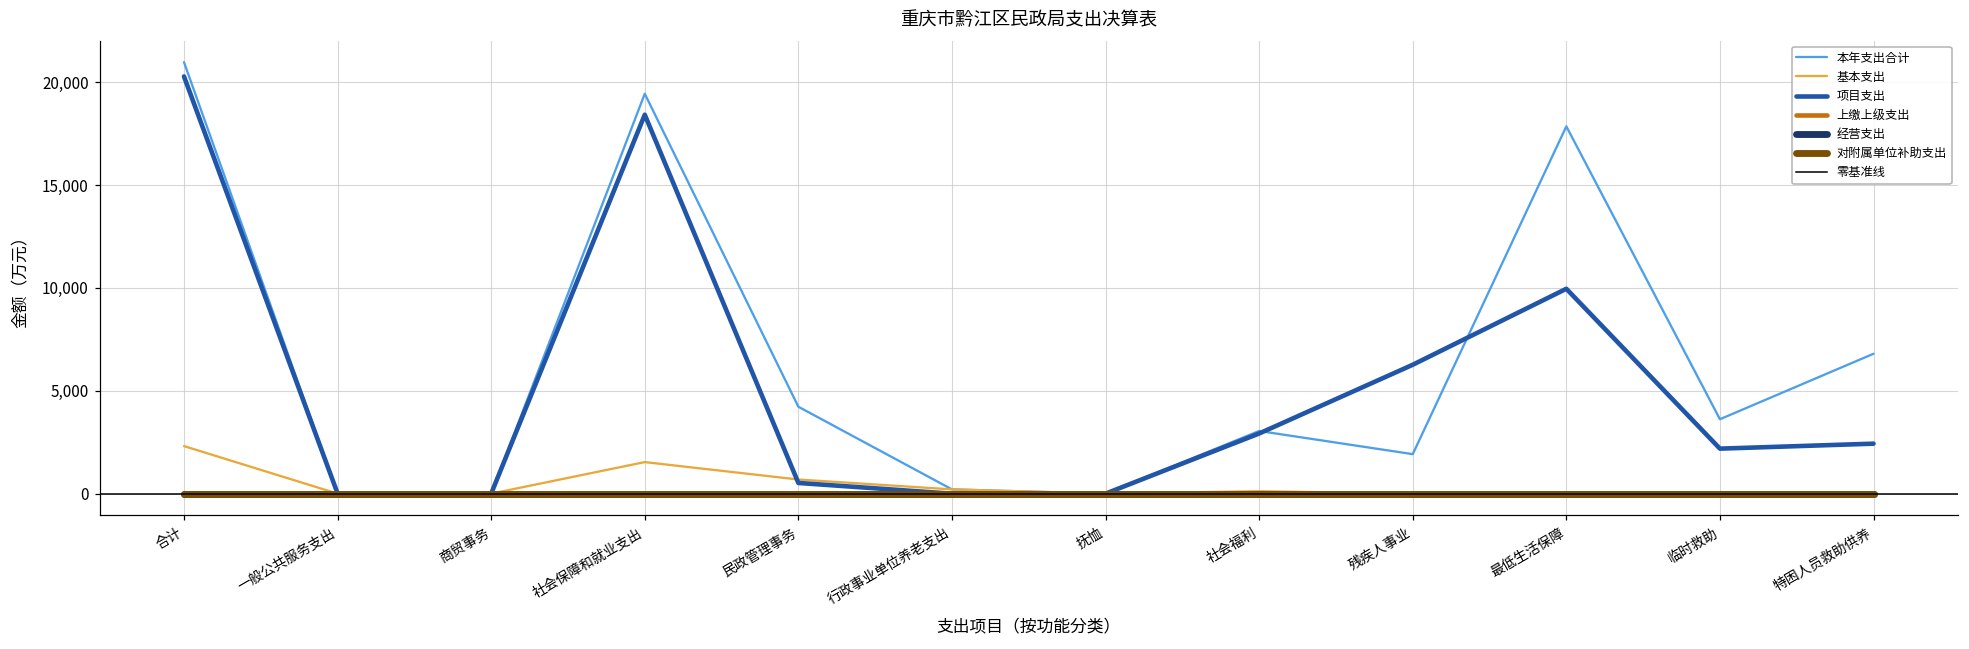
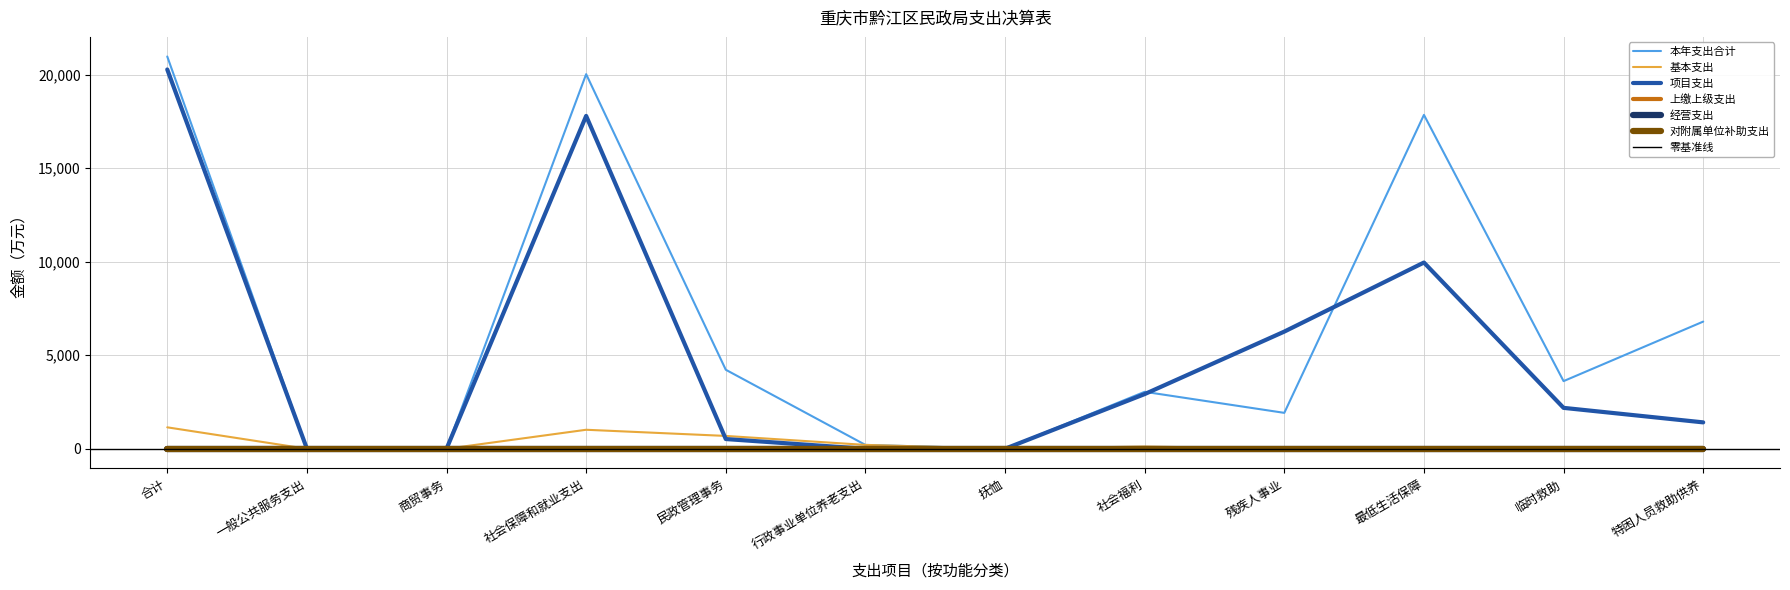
  {
    "本年支出合计": {
      "合计": "21,000",
-     "社会保障和就业支出": "19,400",
+     "社会保障和就业支出": "20,000",
      "民政管理事务": "4,200",
      "残疾人事业": "1,900",
      "最低生活保障": "17,800",
      "临时救助": "3,600",
      "特困人员救助供养": "6,800"
    },
    "基本支出": {
-     "合计": "2,300",
-     "社会保障和就业支出": "1,500",
+     "合计": "1,100",
+     "社会保障和就业支出": "1,000",
      "民政管理事务": "700"
    },
    "项目支出": {
      "合计": "20,300",
-     "社会保障和就业支出": "18,400",
+     "社会保障和就业支出": "17,800",
      "民政管理事务": "500",
      "残疾人事业": "6,300",
      "最低生活保障": "10,000",
      "临时救助": "2,200",
-     "特困人员救助供养": "2,400"
+     "特困人员救助供养": "1,400"
    },
    "对附属单位补助支出": {
      "合计": "0",
      "社会保障和就业支出": "0",
      "民政管理事务": "0"
    }
  }
